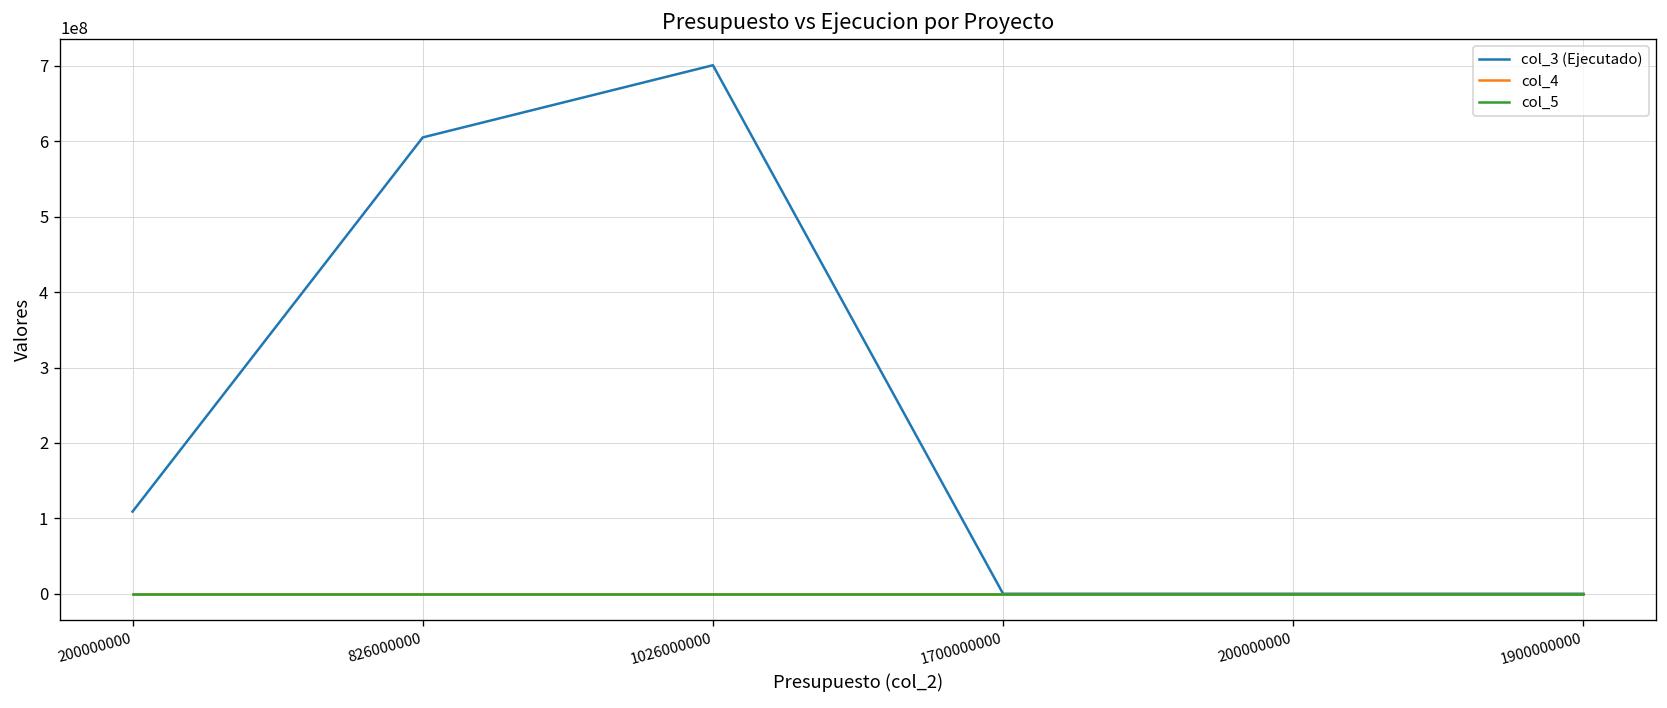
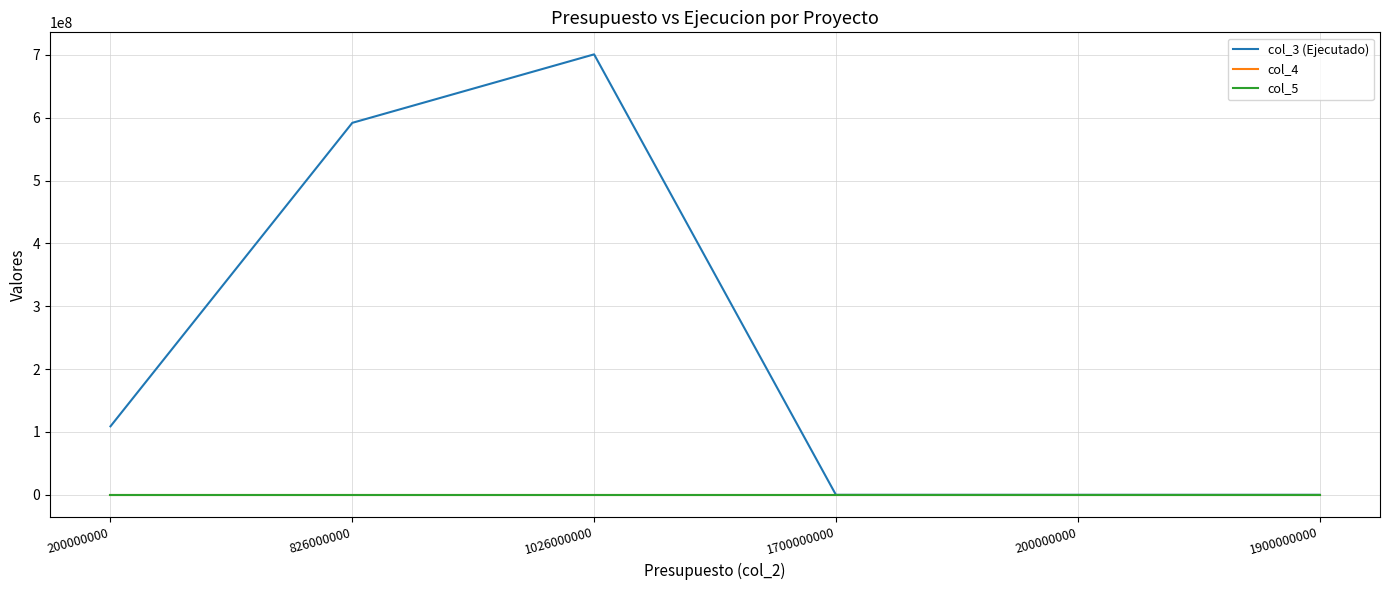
  {
    "col_3 (Ejecutado)": {
-     "826000000": 610000000,
+     "826000000": 590000000,
      "1026000000": 700000000
    },
    "col_5": {
      "826000000": 0,
      "1026000000": 0
    }
  }
